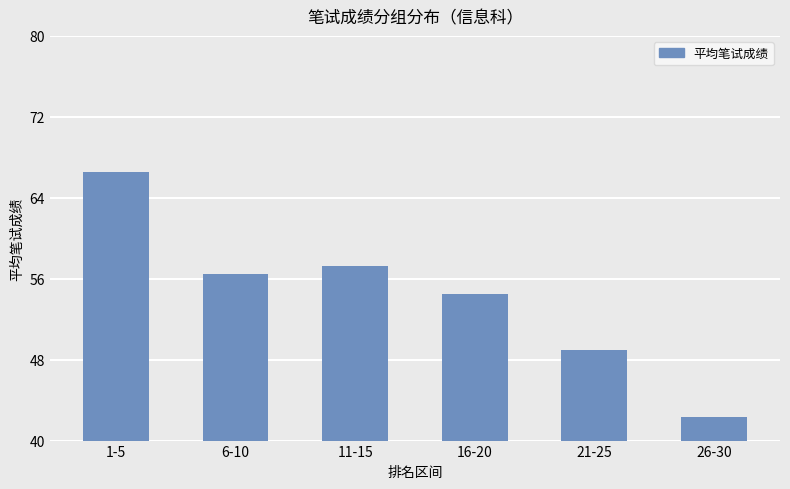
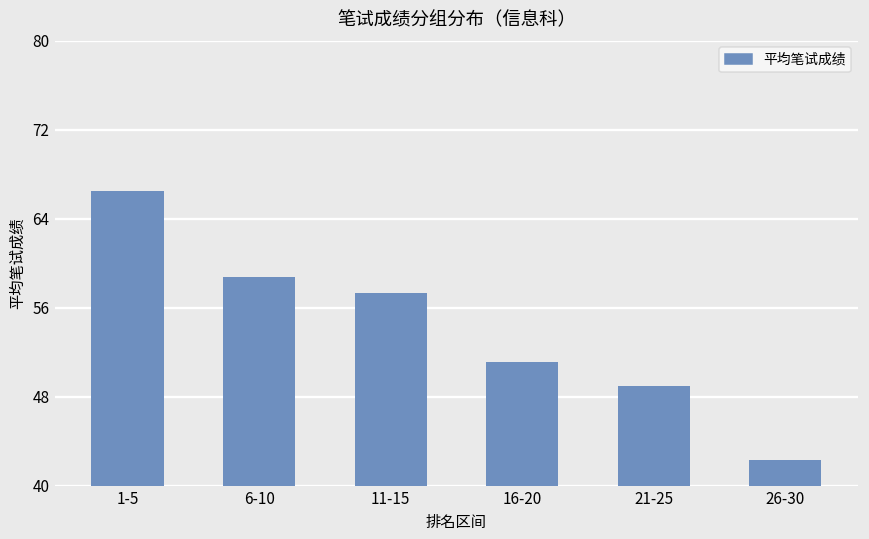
  {
    "1-5": 66.5,
-   "6-10": 56.5,
+   "6-10": 58.8,
    "11-15": 57.3,
-   "16-20": 54.5,
+   "16-20": 51.1,
    "21-25": 49.0,
    "26-30": 42.3
  }
